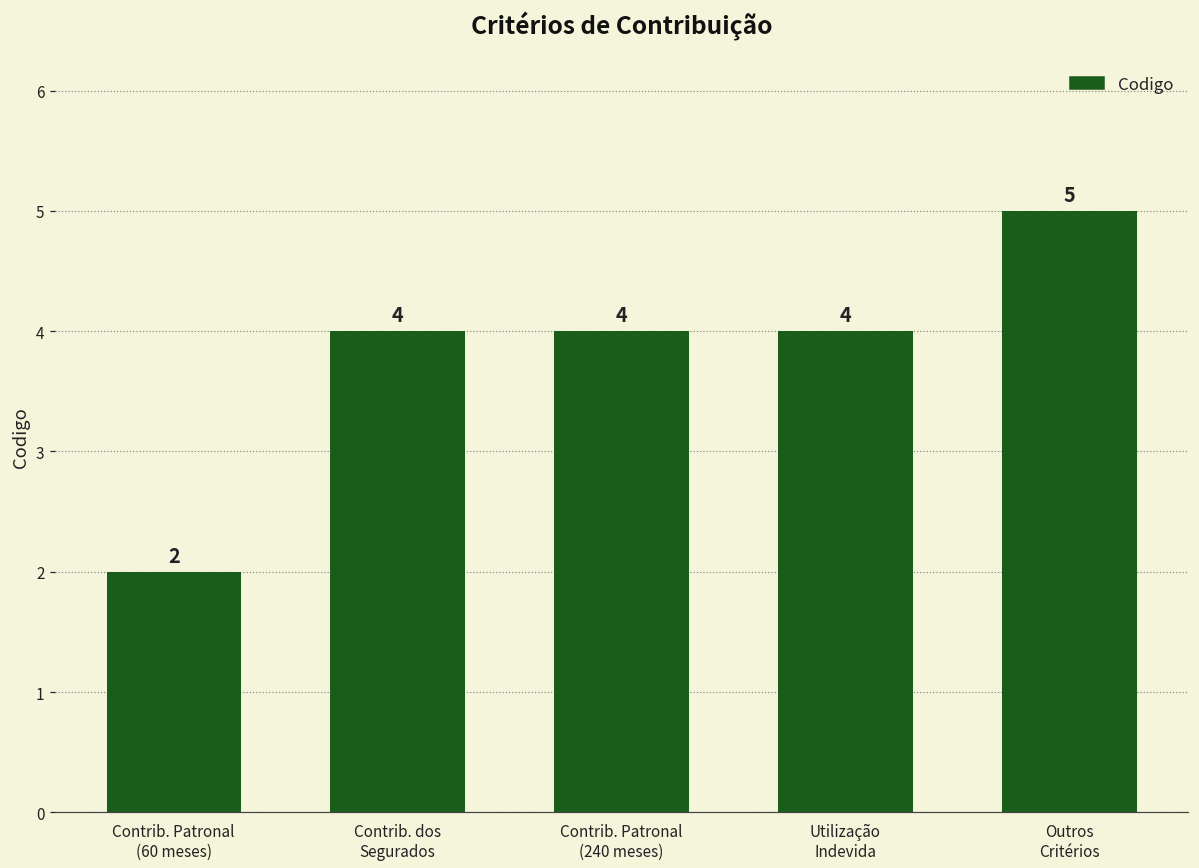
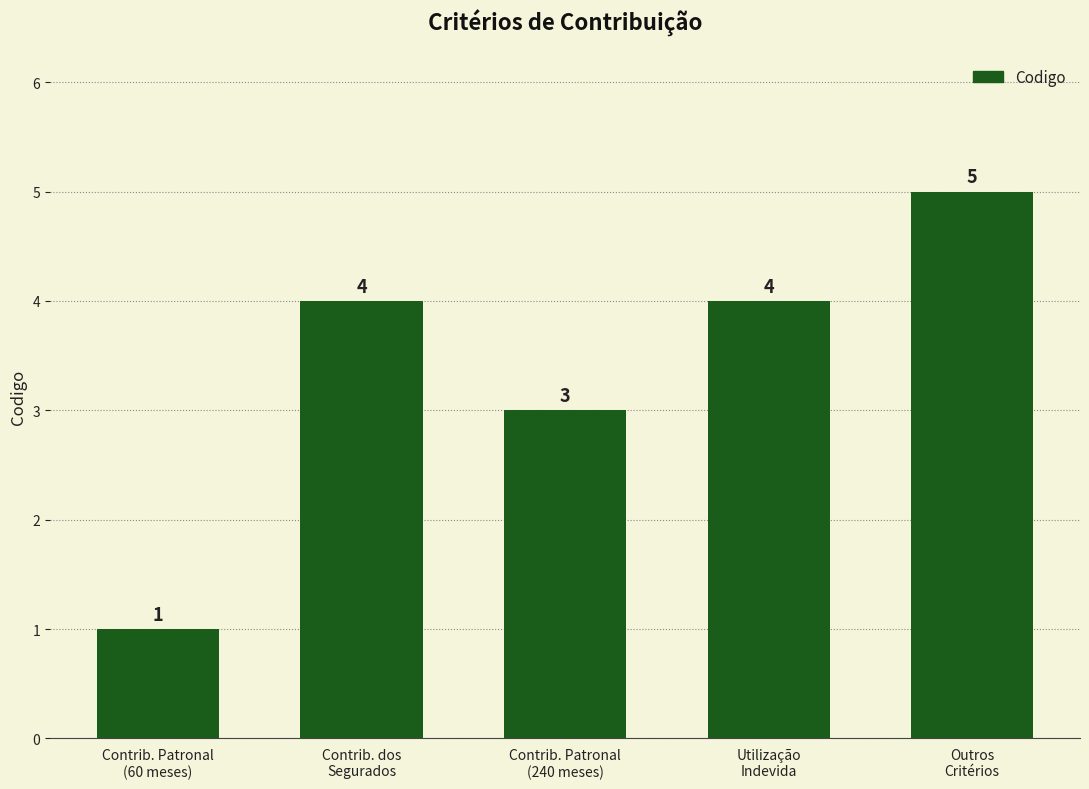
  {
-   "Contrib. Patronal (60 meses)": 2,
+   "Contrib. Patronal (60 meses)": 1,
    "Contrib. dos Segurados": 4,
-   "Contrib. Patronal (240 meses)": 4,
+   "Contrib. Patronal (240 meses)": 3,
    "Utilização Indevida": 4,
    "Outros Critérios": 5
  }
